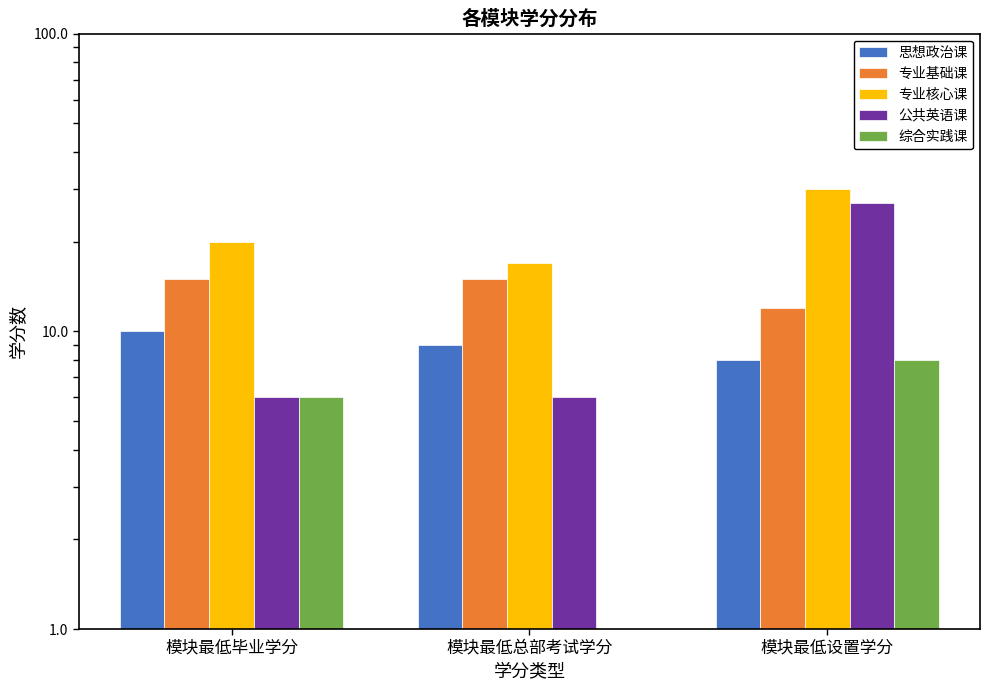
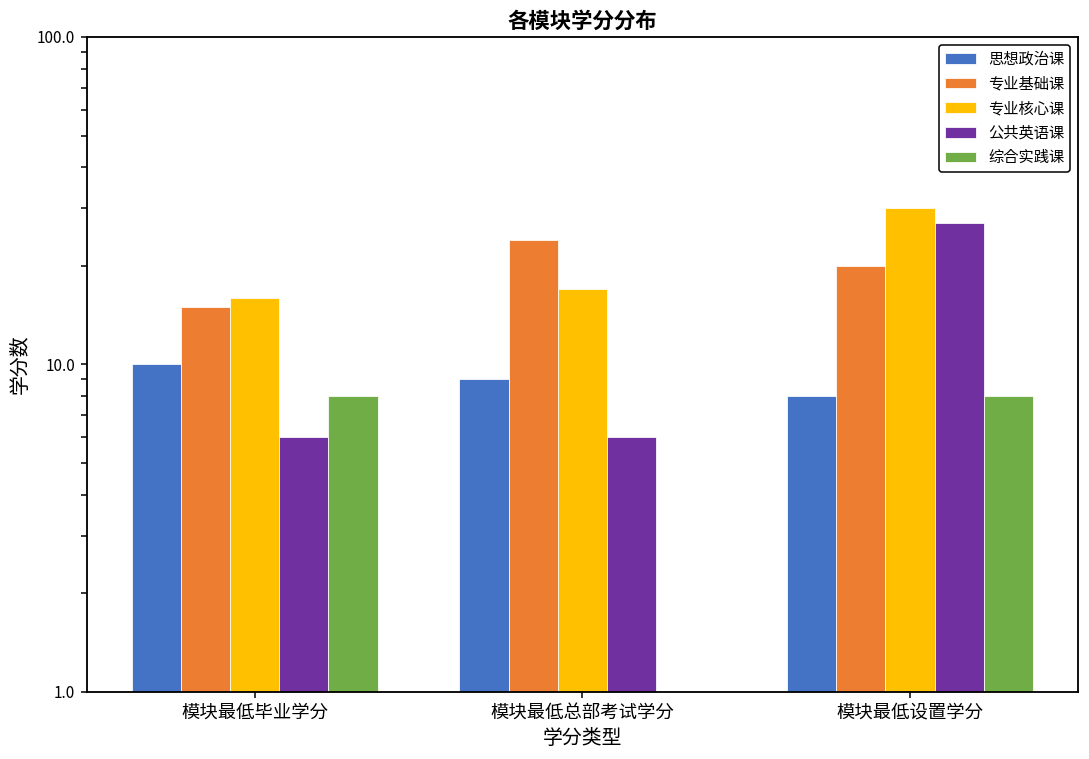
  {
    "思想政治课": {
      "模块最低毕业学分": 10,
      "模块最低总部考试学分": 9,
      "模块最低设置学分": 8
    },
    "专业基础课": {
      "模块最低毕业学分": 15,
-     "模块最低总部考试学分": 15,
-     "模块最低设置学分": 12
+     "模块最低总部考试学分": 24,
+     "模块最低设置学分": 20
    },
    "专业核心课": {
-     "模块最低毕业学分": 20,
+     "模块最低毕业学分": 16,
      "模块最低总部考试学分": 17,
      "模块最低设置学分": 30
    },
    "公共英语课": {
      "模块最低毕业学分": 6,
      "模块最低总部考试学分": 6,
      "模块最低设置学分": 27
    },
    "综合实践课": {
-     "模块最低毕业学分": 6,
+     "模块最低毕业学分": 8,
      "模块最低设置学分": 8
    }
  }
